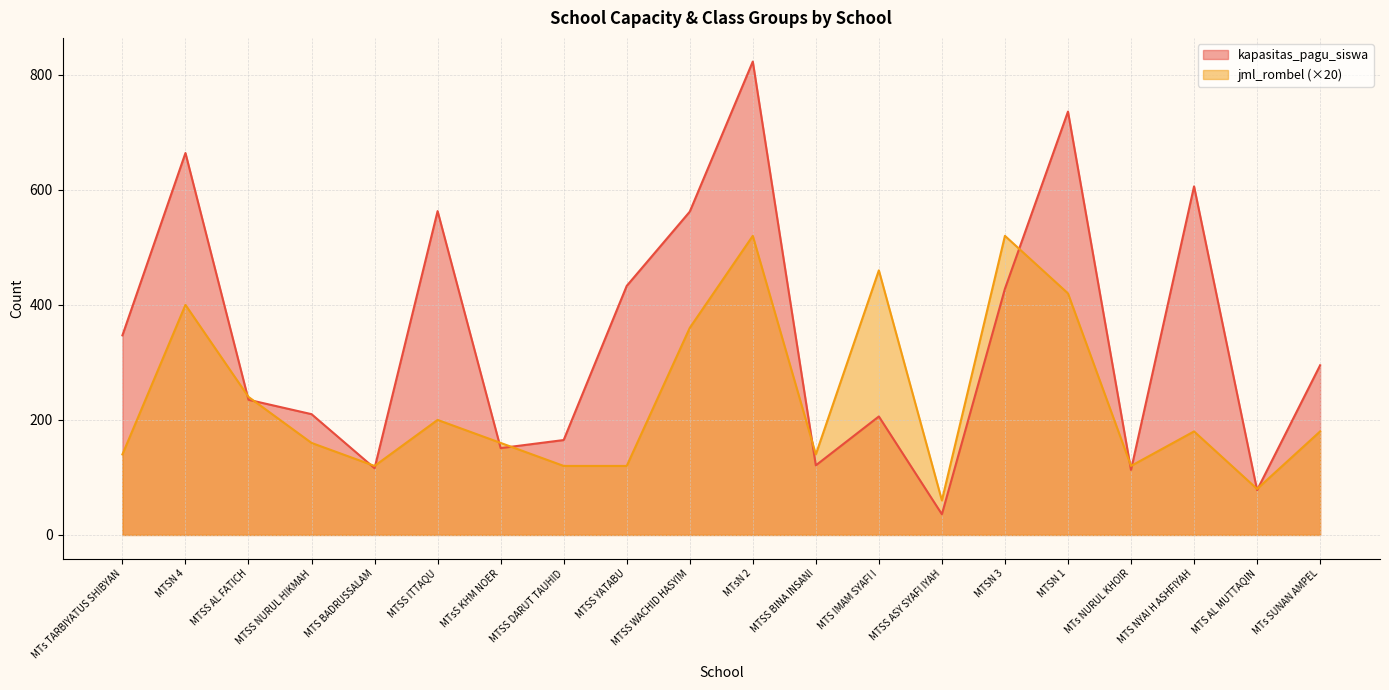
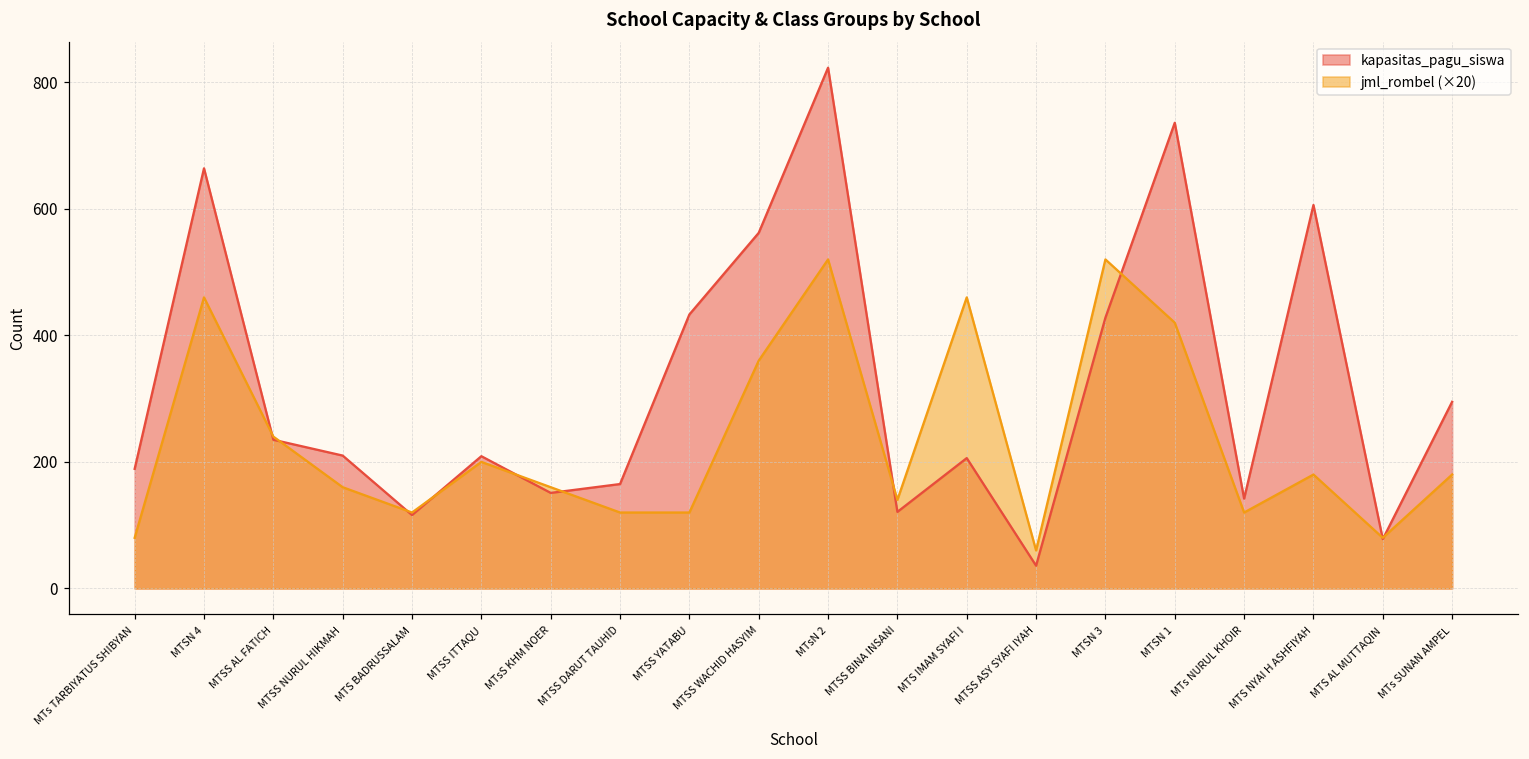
  {
    "kapasitas_pagu_siswa": {
-     "MTs TARBIYATUS SHIBYAN": 350,
+     "MTs TARBIYATUS SHIBYAN": 190,
      "MTSN 4": 660,
      "MTSS AL FATICH": 240,
      "MTSS NURUL HIKMAH": 210,
-     "MTSS ITTAQU": 560,
+     "MTSS ITTAQU": 210,
      "MTsS KHM NOER": 150,
      "MTSS DARUT TAUHID": 170,
      "MTSS YATABU": 430,
      "MTSS WACHID HASYIM": 560,
      "MTsN 2": 820,
      "MTSS BINA INSANI": 120,
      "MTS IMAM SYAFI I": 210,
      "MTSS ASY SYAFI IYAH": 40,
      "MTSN 3": 430,
      "MTSN 1": 740,
-     "MTs NURUL KHOIR": 110,
+     "MTs NURUL KHOIR": 140,
      "MTS NYAI H ASHFIYAH": 610,
      "MTs SUNAN AMPEL": 300
    },
    "jml_rombel (×20)": {
-     "MTs TARBIYATUS SHIBYAN": 140,
-     "MTSN 4": 400,
+     "MTs TARBIYATUS SHIBYAN": 80,
+     "MTSN 4": 460,
      "MTSS AL FATICH": 240,
      "MTSS NURUL HIKMAH": 160,
      "MTSS ITTAQU": 200,
      "MTsS KHM NOER": 160,
      "MTSS DARUT TAUHID": 120,
      "MTSS YATABU": 120,
      "MTSS WACHID HASYIM": 360,
      "MTsN 2": 520,
      "MTSS BINA INSANI": 140,
      "MTS IMAM SYAFI I": 460,
      "MTSS ASY SYAFI IYAH": 60,
      "MTSN 3": 520,
      "MTSN 1": 420,
      "MTs NURUL KHOIR": 120,
      "MTS NYAI H ASHFIYAH": 180,
      "MTs SUNAN AMPEL": 180
    }
  }
